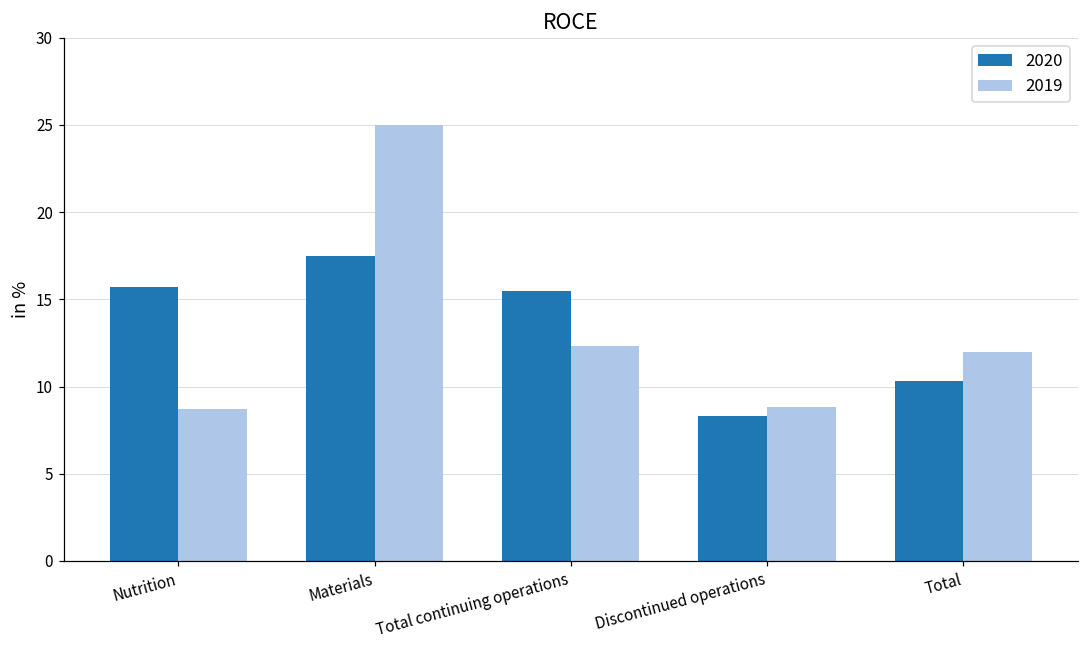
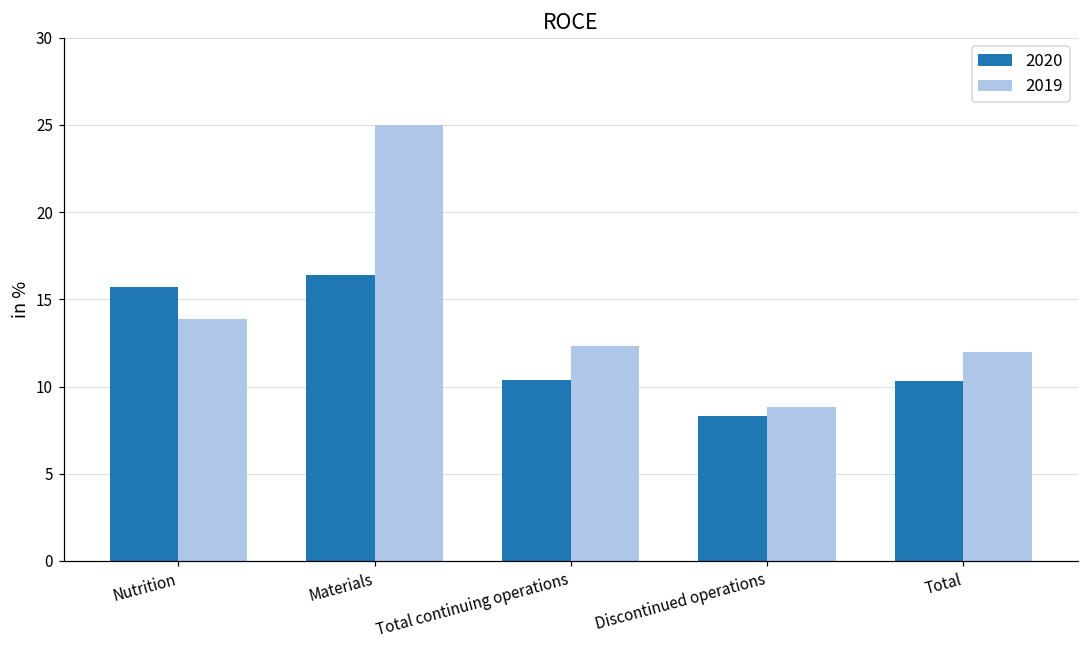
  {
    "2020": {
      "Nutrition": 15.7,
-     "Materials": 17.5,
-     "Total continuing operations": 15.5,
+     "Materials": 16.4,
+     "Total continuing operations": 10.4,
      "Discontinued operations": 8.3,
      "Total": 10.3
    },
    "2019": {
-     "Nutrition": 8.7,
+     "Nutrition": 13.9,
      "Materials": 25.0,
      "Total continuing operations": 12.3,
      "Discontinued operations": 8.8,
      "Total": 12.0
    }
  }
